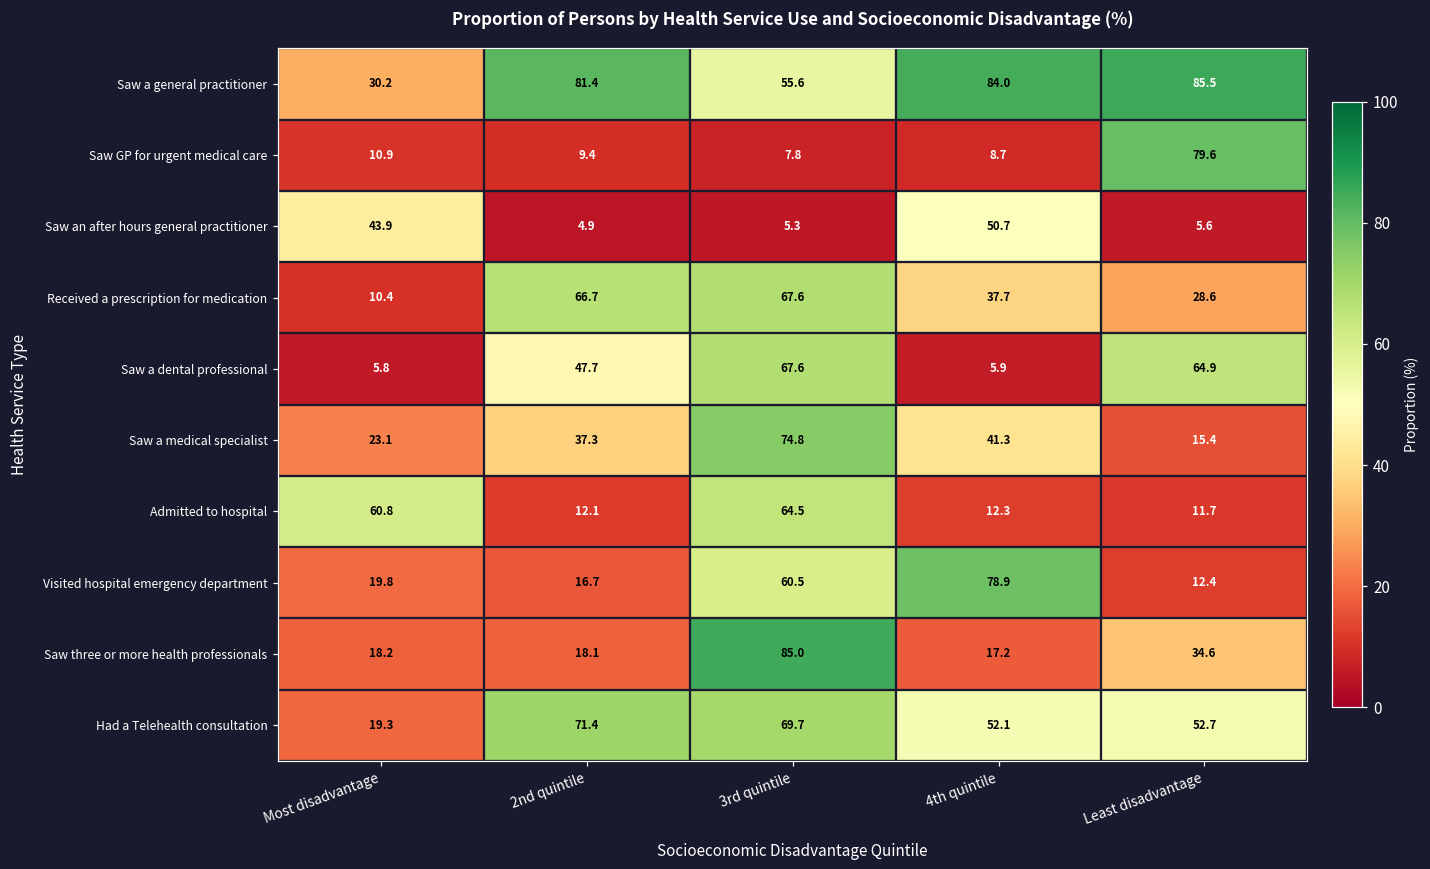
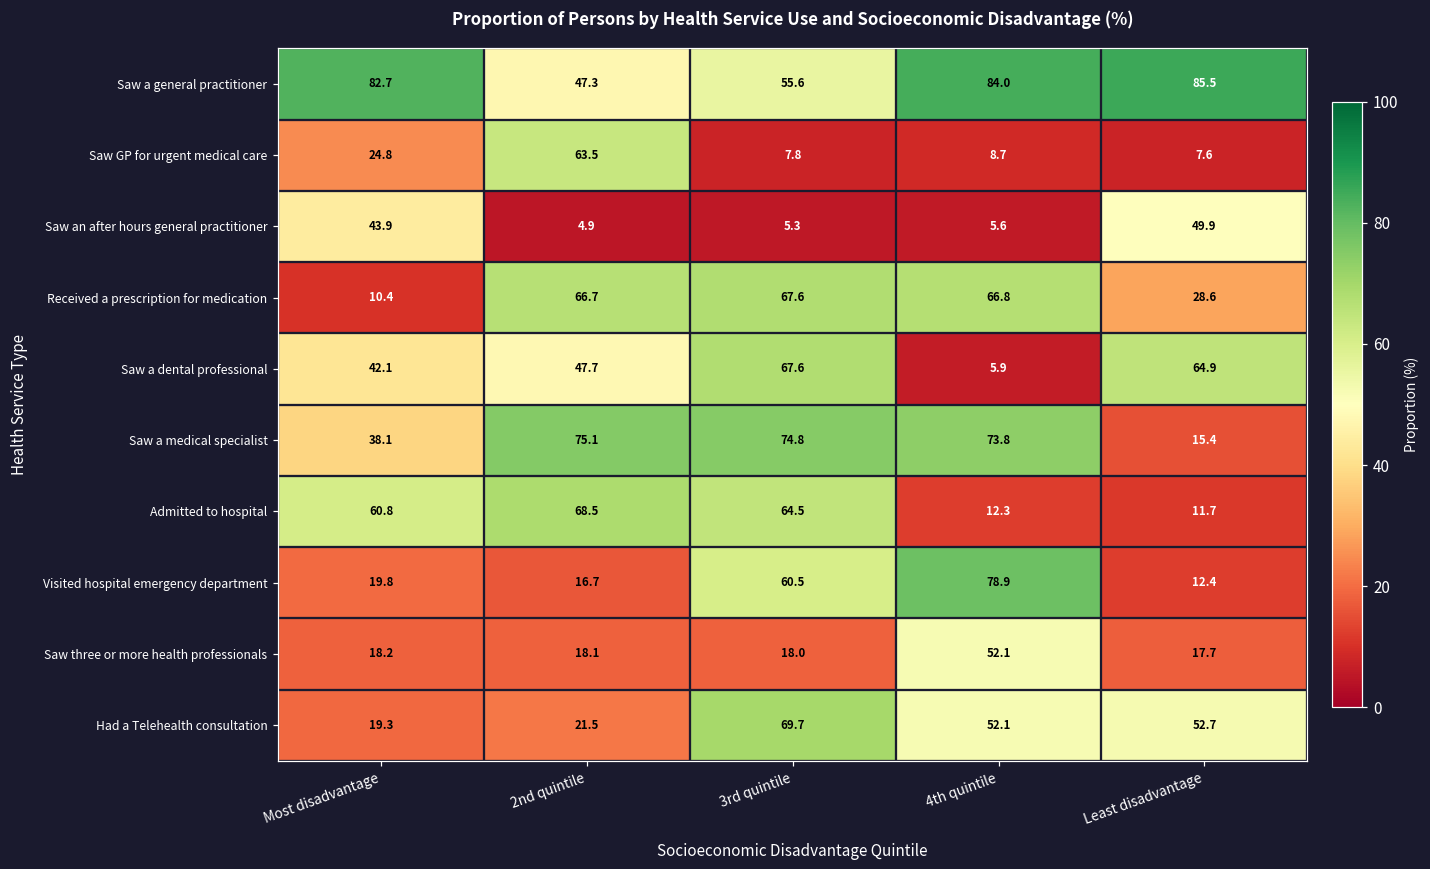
  {
    "Saw a general practitioner": {
-     "Most disadvantage": 30.2,
-     "2nd quintile": 81.4,
+     "Most disadvantage": 82.7,
+     "2nd quintile": 47.3,
      "3rd quintile": 55.6,
      "4th quintile": 84.0,
      "Least disadvantage": 85.5
    },
    "Saw GP for urgent medical care": {
-     "Most disadvantage": 10.9,
-     "2nd quintile": 9.4,
+     "Most disadvantage": 24.8,
+     "2nd quintile": 63.5,
      "3rd quintile": 7.8,
      "4th quintile": 8.7,
-     "Least disadvantage": 79.6
+     "Least disadvantage": 7.6
    },
    "Saw an after hours general practitioner": {
      "Most disadvantage": 43.9,
      "2nd quintile": 4.9,
      "3rd quintile": 5.3,
-     "4th quintile": 50.7,
-     "Least disadvantage": 5.6
+     "4th quintile": 5.6,
+     "Least disadvantage": 49.9
    },
    "Received a prescription for medication": {
      "Most disadvantage": 10.4,
      "2nd quintile": 66.7,
      "3rd quintile": 67.6,
-     "4th quintile": 37.7,
+     "4th quintile": 66.8,
      "Least disadvantage": 28.6
    },
    "Saw a dental professional": {
-     "Most disadvantage": 5.8,
+     "Most disadvantage": 42.1,
      "2nd quintile": 47.7,
      "3rd quintile": 67.6,
      "4th quintile": 5.9,
      "Least disadvantage": 64.9
    },
    "Saw a medical specialist": {
-     "Most disadvantage": 23.1,
-     "2nd quintile": 37.3,
+     "Most disadvantage": 38.1,
+     "2nd quintile": 75.1,
      "3rd quintile": 74.8,
-     "4th quintile": 41.3,
+     "4th quintile": 73.8,
      "Least disadvantage": 15.4
    },
    "Admitted to hospital": {
      "Most disadvantage": 60.8,
-     "2nd quintile": 12.1,
+     "2nd quintile": 68.5,
      "3rd quintile": 64.5,
      "4th quintile": 12.3,
      "Least disadvantage": 11.7
    },
    "Visited hospital emergency department": {
      "Most disadvantage": 19.8,
      "2nd quintile": 16.7,
      "3rd quintile": 60.5,
      "4th quintile": 78.9,
      "Least disadvantage": 12.4
    },
    "Saw three or more health professionals": {
      "Most disadvantage": 18.2,
      "2nd quintile": 18.1,
-     "3rd quintile": 85.0,
-     "4th quintile": 17.2,
-     "Least disadvantage": 34.6
+     "3rd quintile": 18.0,
+     "4th quintile": 52.1,
+     "Least disadvantage": 17.7
    },
    "Had a Telehealth consultation": {
      "Most disadvantage": 19.3,
-     "2nd quintile": 71.4,
+     "2nd quintile": 21.5,
      "3rd quintile": 69.7,
      "4th quintile": 52.1,
      "Least disadvantage": 52.7
    }
  }
